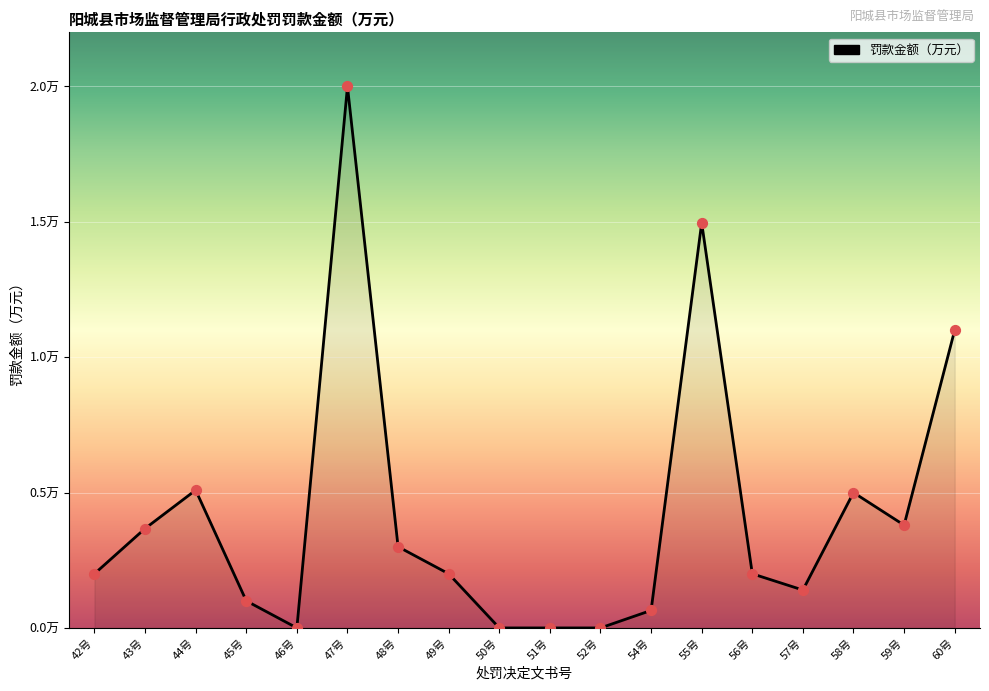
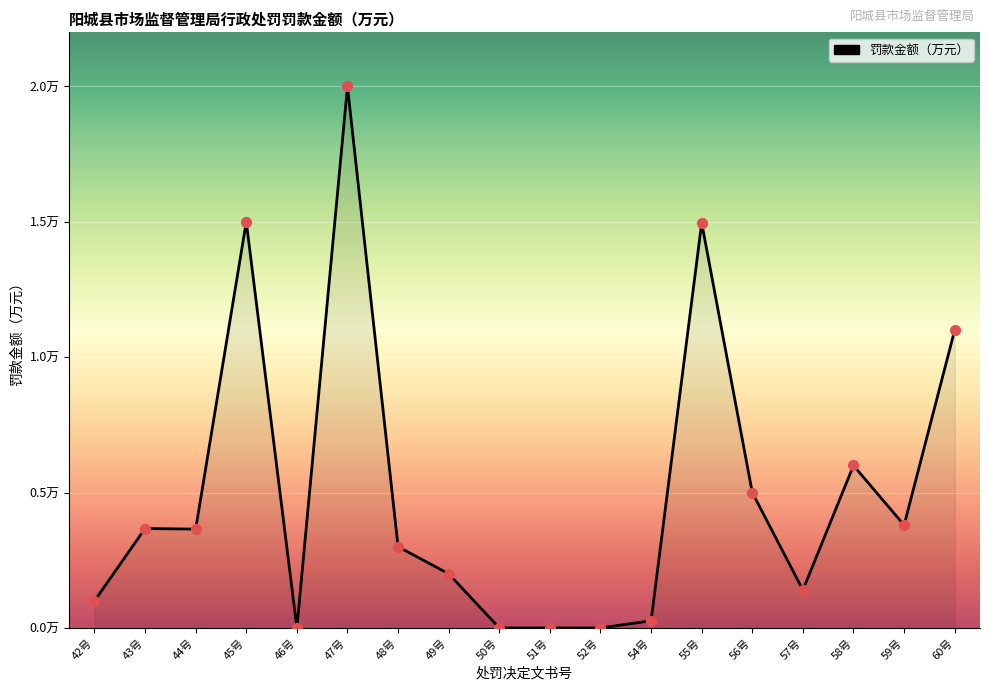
  {
-   "42号": "0.2万",
+   "42号": "0.1万",
    "43号": "0.37万",
-   "44号": "0.51万",
-   "45号": "0.1万",
+   "44号": "0.37万",
+   "45号": "1.5万",
    "46号": "0.00万",
    "47号": "2.00万",
    "48号": "0.30万",
    "49号": "0.20万",
    "50号": "0.00万",
    "51号": "0.00万",
    "52号": "0.00万",
-   "54号": "0.06万",
+   "54号": "0.03万",
    "55号": "1.50万",
-   "56号": "0.2万",
+   "56号": "0.5万",
    "57号": "0.14万",
-   "58号": "0.5万",
+   "58号": "0.6万",
    "59号": "0.38万",
    "60号": "1.10万"
  }
